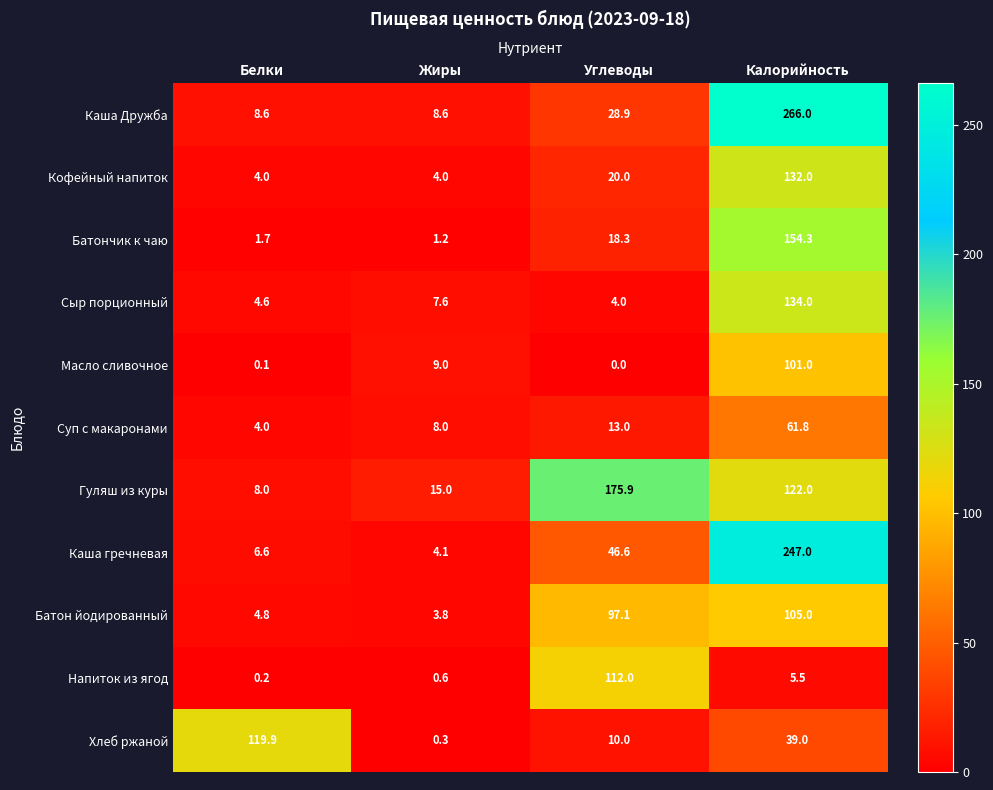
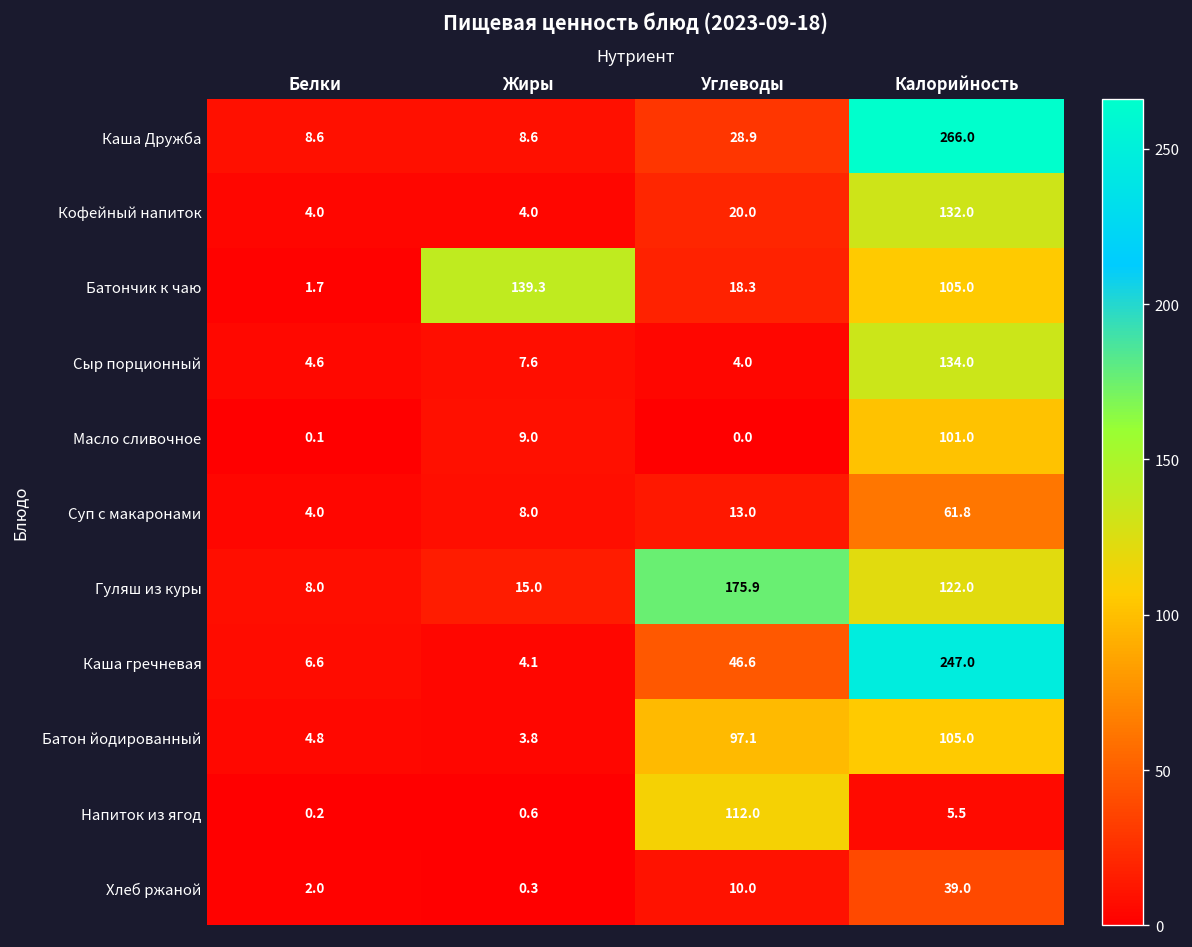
  {
    "Каша Дружба": {
      "Белки": 8.6,
      "Жиры": 8.6,
      "Углеводы": 28.9,
      "Калорийность": 266.0
    },
    "Кофейный напиток": {
      "Белки": 4.0,
      "Жиры": 4.0,
      "Углеводы": 20.0,
      "Калорийность": 132.0
    },
    "Батончик к чаю": {
      "Белки": 1.7,
-     "Жиры": 1.2,
+     "Жиры": 139.3,
      "Углеводы": 18.3,
-     "Калорийность": 154.3
+     "Калорийность": 105.0
    },
    "Сыр порционный": {
      "Белки": 4.6,
      "Жиры": 7.6,
      "Углеводы": 4.0,
      "Калорийность": 134.0
    },
    "Масло сливочное": {
      "Белки": 0.1,
      "Жиры": 9.0,
      "Углеводы": 0.0,
      "Калорийность": 101.0
    },
    "Суп с макаронами": {
      "Белки": 4.0,
      "Жиры": 8.0,
      "Углеводы": 13.0,
      "Калорийность": 61.8
    },
    "Гуляш из куры": {
      "Белки": 8.0,
      "Жиры": 15.0,
      "Углеводы": 175.9,
      "Калорийность": 122.0
    },
    "Каша гречневая": {
      "Белки": 6.6,
      "Жиры": 4.1,
      "Углеводы": 46.6,
      "Калорийность": 247.0
    },
    "Батон йодированный": {
      "Белки": 4.8,
      "Жиры": 3.8,
      "Углеводы": 97.1,
      "Калорийность": 105.0
    },
    "Напиток из ягод": {
      "Белки": 0.2,
      "Жиры": 0.6,
      "Углеводы": 112.0,
      "Калорийность": 5.5
    },
    "Хлеб ржаной": {
-     "Белки": 119.9,
+     "Белки": 2.0,
      "Жиры": 0.3,
      "Углеводы": 10.0,
      "Калорийность": 39.0
    }
  }
